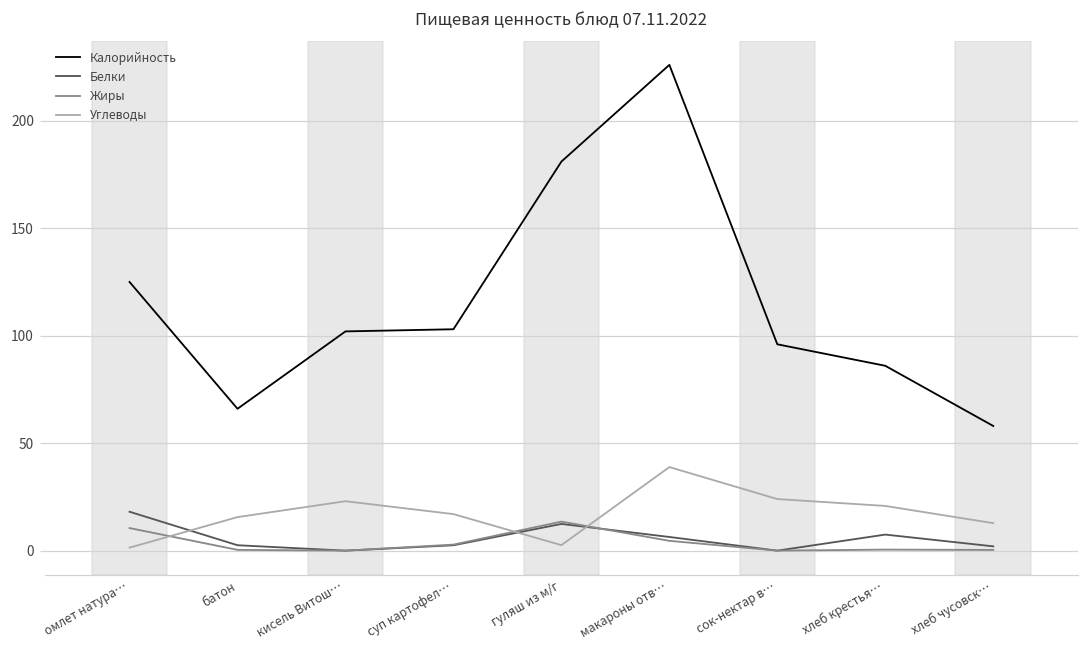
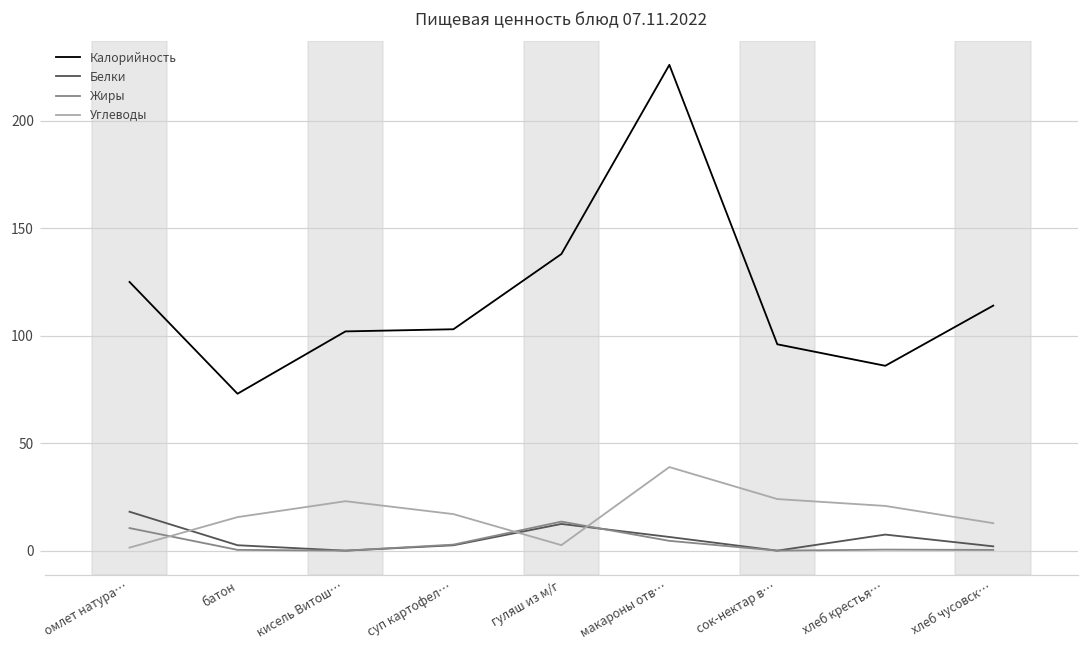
  {
    "Калорийность": {
      "омлет натура…": 125,
-     "батон": 66,
+     "батон": 73,
      "кисель Витош…": 102,
      "суп картофел…": 103,
-     "гуляш из м/г": 181,
+     "гуляш из м/г": 138,
      "макароны отв…": 226,
      "сок-нектар в…": 96,
      "хлеб крестья…": 86,
-     "хлеб чусовск…": 58
+     "хлеб чусовск…": 114
    },
    "Белки": {
      "омлет натура…": 18,
      "батон": 3,
      "макароны отв…": 6,
      "хлеб крестья…": 7,
      "хлеб чусовск…": 2
    }
  }
